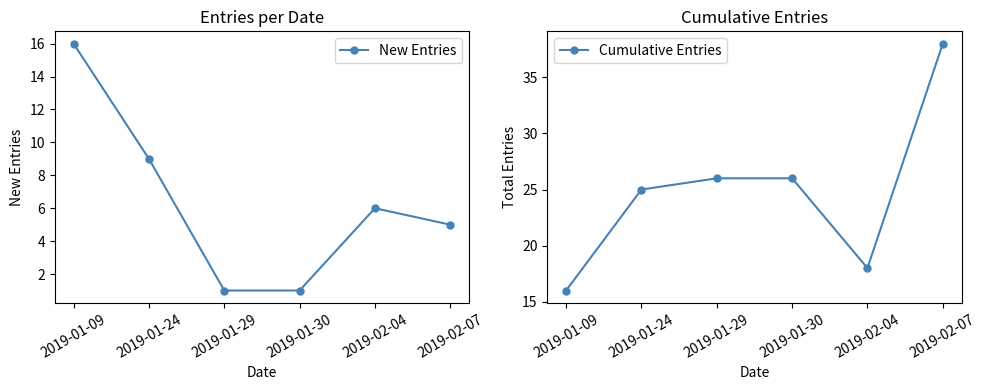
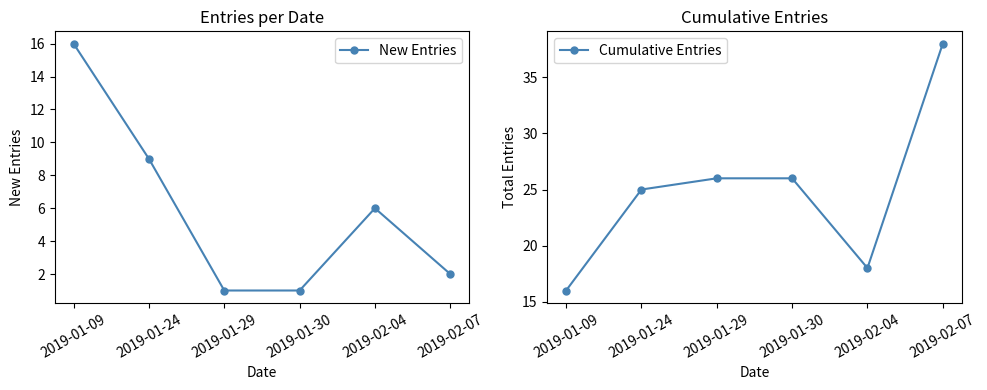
  {
    "Entries per Date": {
      "2019-01-09": 16,
      "2019-01-24": 9,
      "2019-01-29": 1,
      "2019-01-30": 1,
      "2019-02-04": 6,
-     "2019-02-07": 5
+     "2019-02-07": 2
    },
    "Cumulative Entries": {
      "2019-01-09": 16.0,
      "2019-01-24": 25.0,
      "2019-01-29": 26.0,
      "2019-01-30": 26.0,
      "2019-02-04": 18.0,
      "2019-02-07": 38.0
    }
  }
